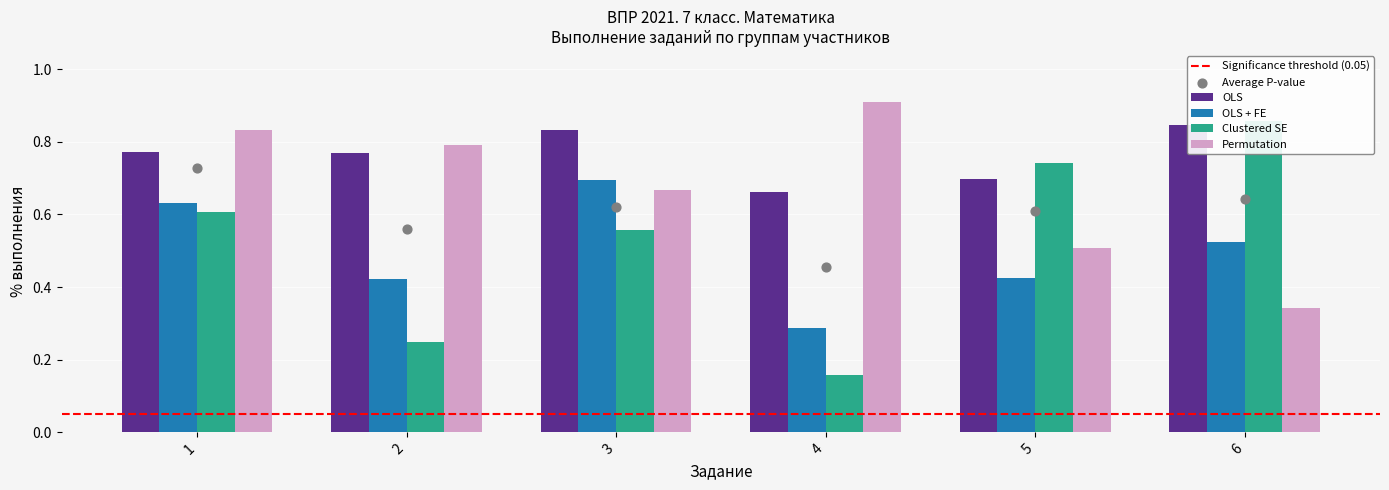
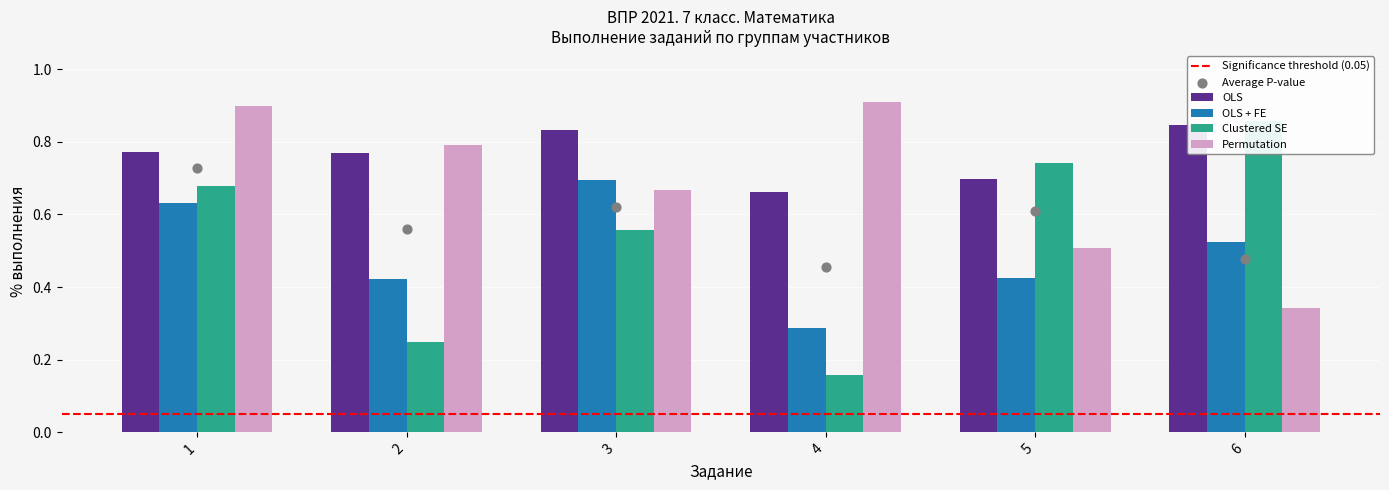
  {
    "OLS": {
      "1": 0.77,
      "2": 0.77,
      "3": 0.83,
      "4": 0.66,
      "5": 0.70
    },
    "Average P-value": {
-     "6": 0.64
+     "6": 0.48
    },
    "OLS + FE": {
      "1": 0.63,
      "2": 0.42,
      "3": 0.69,
      "4": 0.29,
      "5": 0.43,
      "6": 0.53
    },
    "Clustered SE": {
-     "1": 0.61,
+     "1": 0.68,
      "2": 0.25,
      "3": 0.56,
      "4": 0.16,
      "5": 0.74
    },
    "Permutation": {
-     "1": 0.83,
+     "1": 0.90,
      "2": 0.79,
      "3": 0.67,
      "4": 0.91,
      "5": 0.51,
      "6": 0.34
    }
  }
